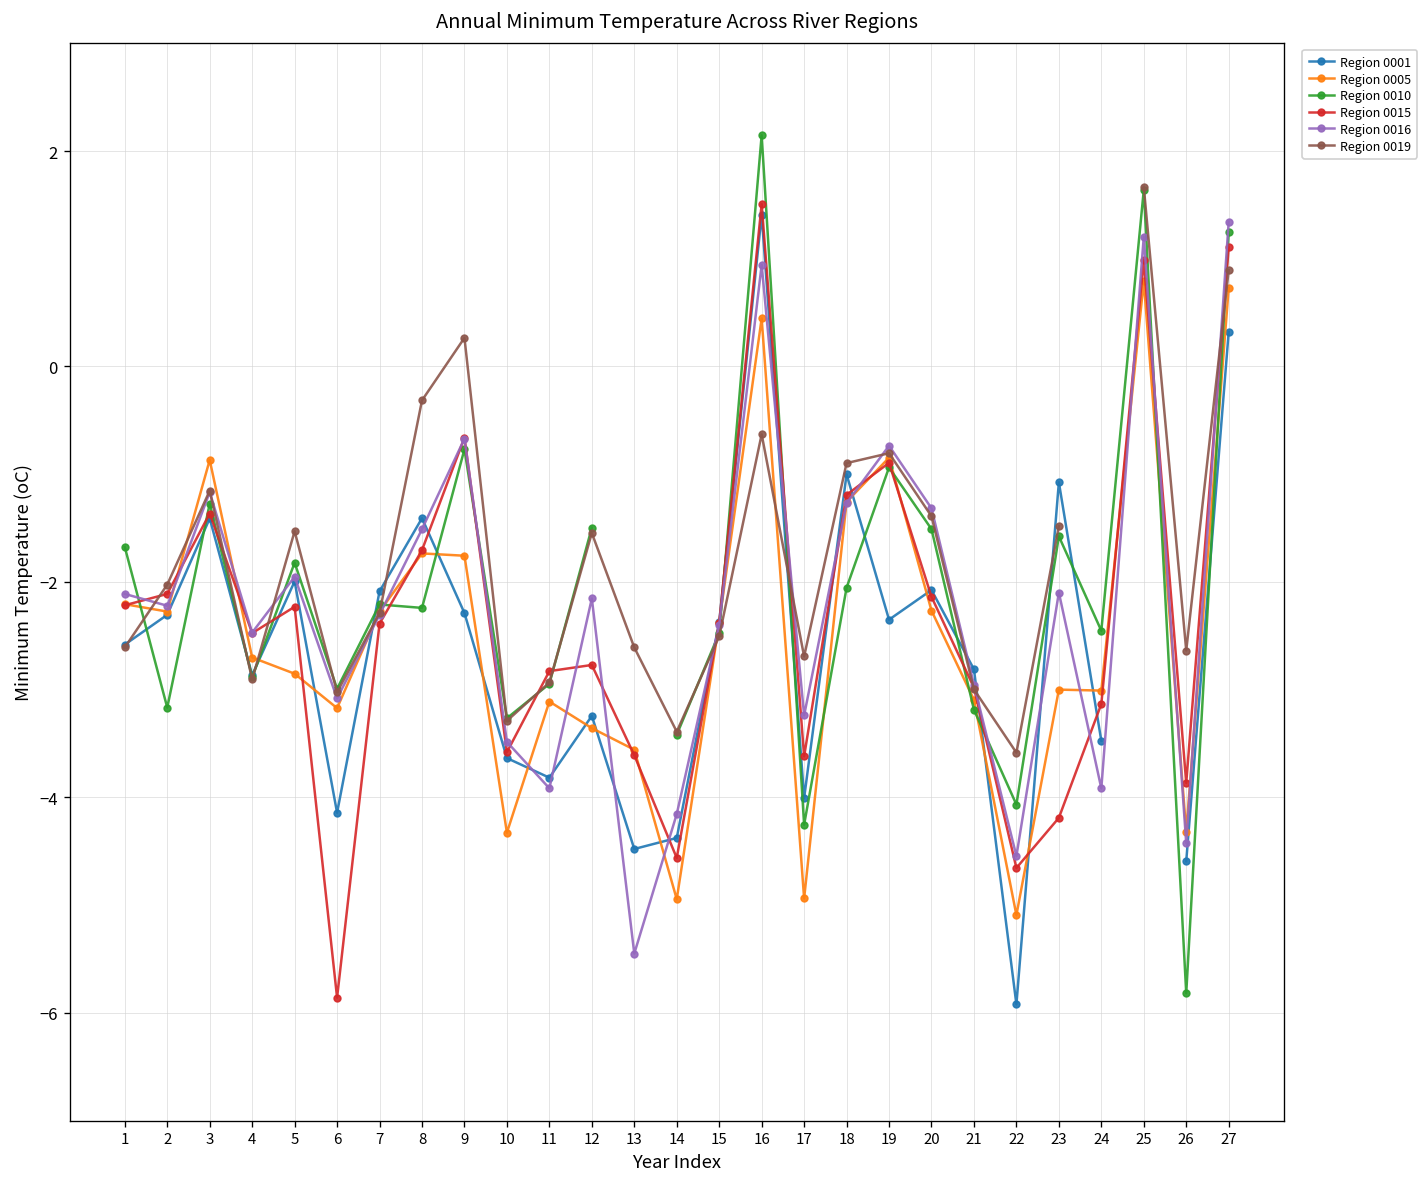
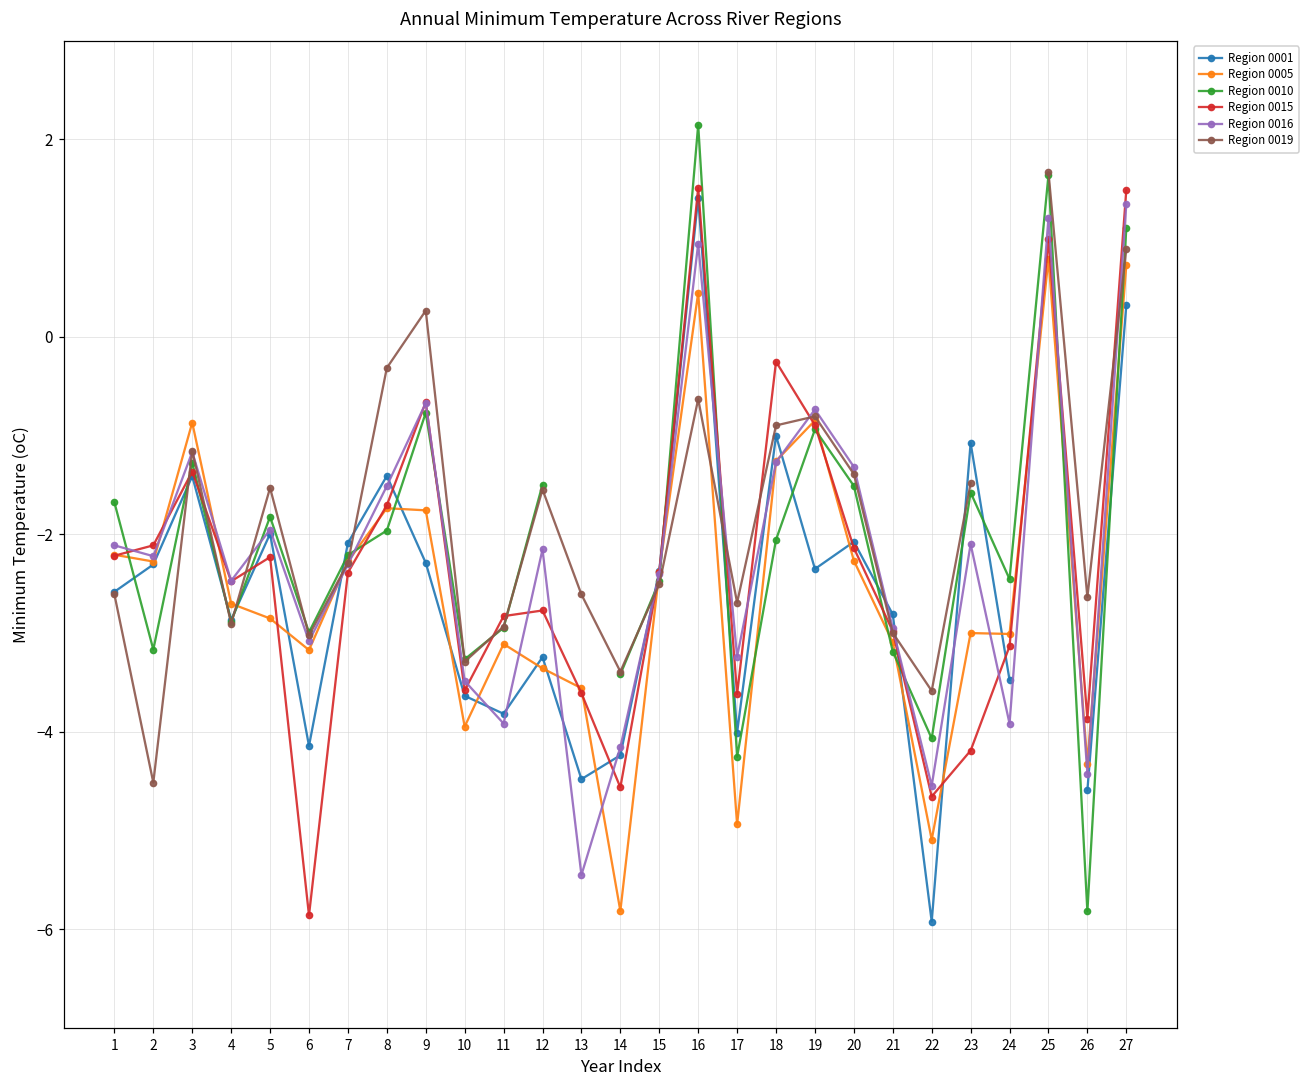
  {
    "Region 0001": {
      "2": -2.3,
      "3": -1.4,
      "5": -2.0,
      "6": -4.1,
      "7": -2.1,
      "8": -1.4,
      "9": -2.3,
      "10": -3.6,
      "11": -3.8,
      "12": -3.2,
      "13": -4.5,
-     "14": -4.4,
+     "14": -4.2,
      "16": 1.4,
      "17": -4.0,
      "18": -1.0,
      "19": -2.4,
      "20": -2.1,
      "21": -2.8,
      "22": -5.9,
      "23": -1.1,
      "24": -3.5,
      "26": -4.6,
      "27": 0.3
    },
    "Region 0005": {
      "2": -2.3,
      "3": -0.9,
      "4": -2.7,
      "5": -2.9,
      "6": -3.2,
      "8": -1.7,
      "9": -1.8,
-     "10": -4.3,
+     "10": -3.9,
      "11": -3.1,
      "12": -3.4,
      "13": -3.6,
-     "14": -4.9,
+     "14": -5.8,
      "16": 0.4,
      "17": -4.9,
      "19": -0.8,
      "20": -2.3,
      "21": -3.1,
      "22": -5.1,
      "23": -3.0,
      "24": -3.0,
      "25": 0.8,
      "26": -4.3,
      "27": 0.7
    },
    "Region 0010": {
      "1": -1.7,
      "2": -3.2,
      "3": -1.3,
      "5": -1.8,
      "6": -3.0,
      "7": -2.2,
-     "8": -2.2,
+     "8": -2.0,
      "9": -0.8,
      "12": -1.5,
      "15": -2.5,
      "16": 2.1,
      "17": -4.3,
      "18": -2.1,
      "19": -0.9,
      "20": -1.5,
      "21": -3.2,
      "22": -4.1,
      "23": -1.6,
      "24": -2.5,
      "25": 1.6,
      "26": -5.8,
-     "27": 1.2
+     "27": 1.1
    },
    "Region 0015": {
      "2": -2.1,
      "3": -1.4,
      "5": -2.2,
      "6": -5.9,
      "7": -2.4,
      "8": -1.7,
      "10": -3.6,
      "11": -2.8,
      "12": -2.8,
      "13": -3.6,
      "14": -4.6,
      "16": 1.5,
      "17": -3.6,
-     "18": -1.2,
+     "18": -0.3,
      "19": -0.9,
      "20": -2.1,
      "22": -4.7,
      "23": -4.2,
      "24": -3.1,
      "25": 1.0,
      "26": -3.9,
-     "27": 1.1
+     "27": 1.5
    },
    "Region 0016": {
      "1": -2.1,
      "2": -2.2,
      "5": -2.0,
      "6": -3.1,
      "8": -1.5,
      "10": -3.5,
      "11": -3.9,
      "12": -2.2,
      "13": -5.4,
      "14": -4.2,
      "16": 0.9,
      "17": -3.2,
      "19": -0.7,
      "20": -1.3,
      "21": -3.0,
      "22": -4.5,
      "23": -2.1,
      "24": -3.9,
      "25": 1.2,
      "26": -4.4,
      "27": 1.3
    },
    "Region 0019": {
-     "2": -2.0,
+     "2": -4.5,
      "5": -1.5,
      "6": -3.0,
      "8": -0.3,
      "9": 0.3,
      "12": -1.5,
      "13": -2.6,
      "15": -2.5,
      "16": -0.6,
      "17": -2.7,
      "18": -0.9,
      "19": -0.8,
      "20": -1.4,
      "22": -3.6,
      "23": -1.5,
      "25": 1.7,
      "26": -2.6,
      "27": 0.9
    }
  }
